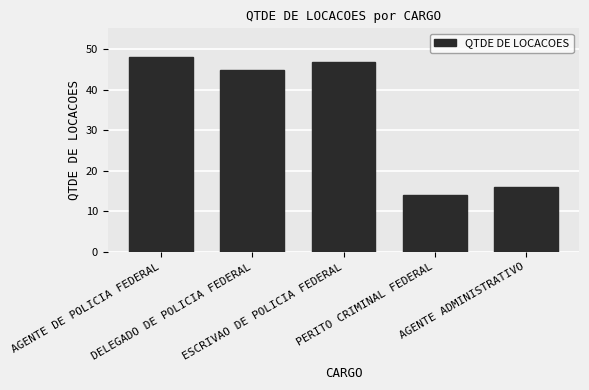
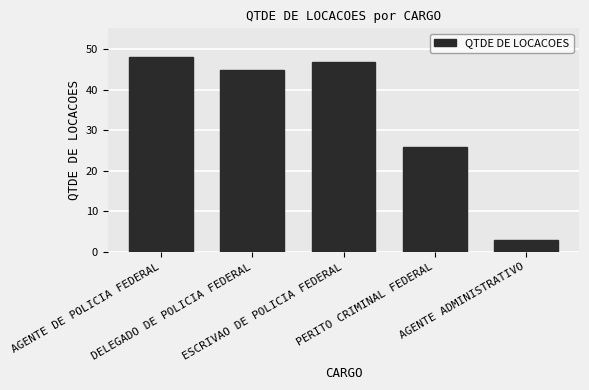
  {
    "AGENTE DE POLICIA FEDERAL": 48,
    "DELEGADO DE POLICIA FEDERAL": 45,
    "ESCRIVAO DE POLICIA FEDERAL": 47,
-   "PERITO CRIMINAL FEDERAL": 14,
-   "AGENTE ADMINISTRATIVO": 16
+   "PERITO CRIMINAL FEDERAL": 26,
+   "AGENTE ADMINISTRATIVO": 3
  }
